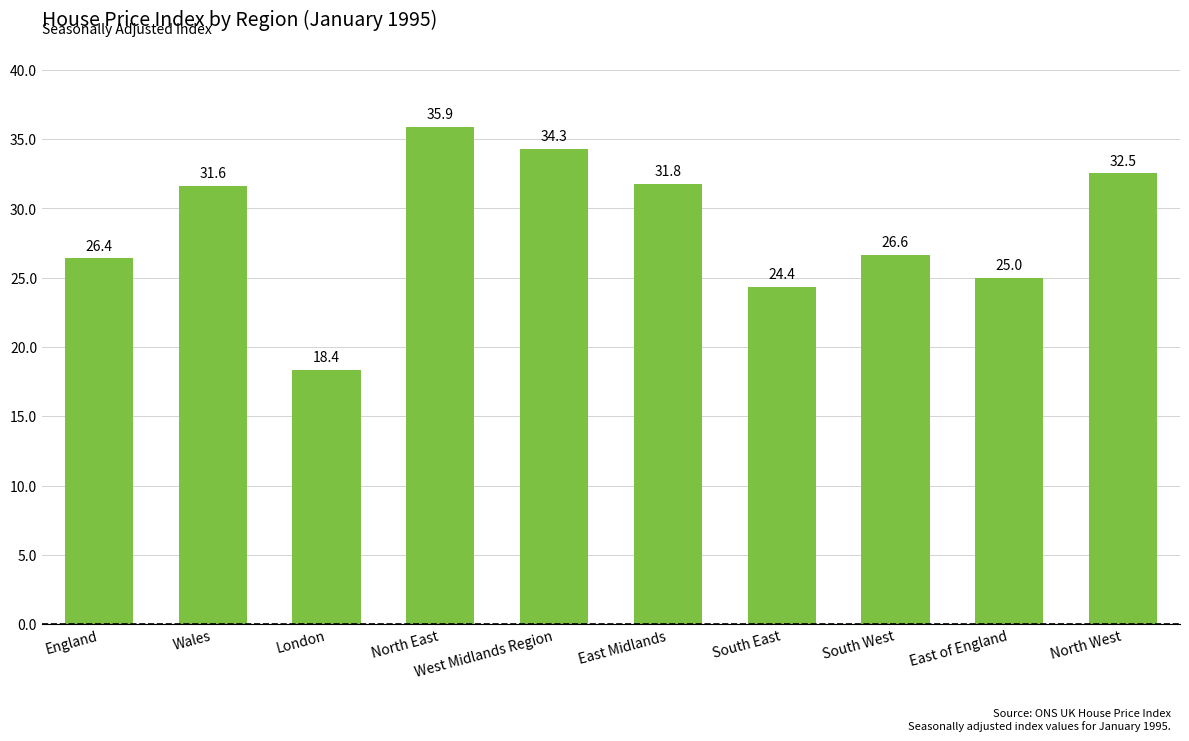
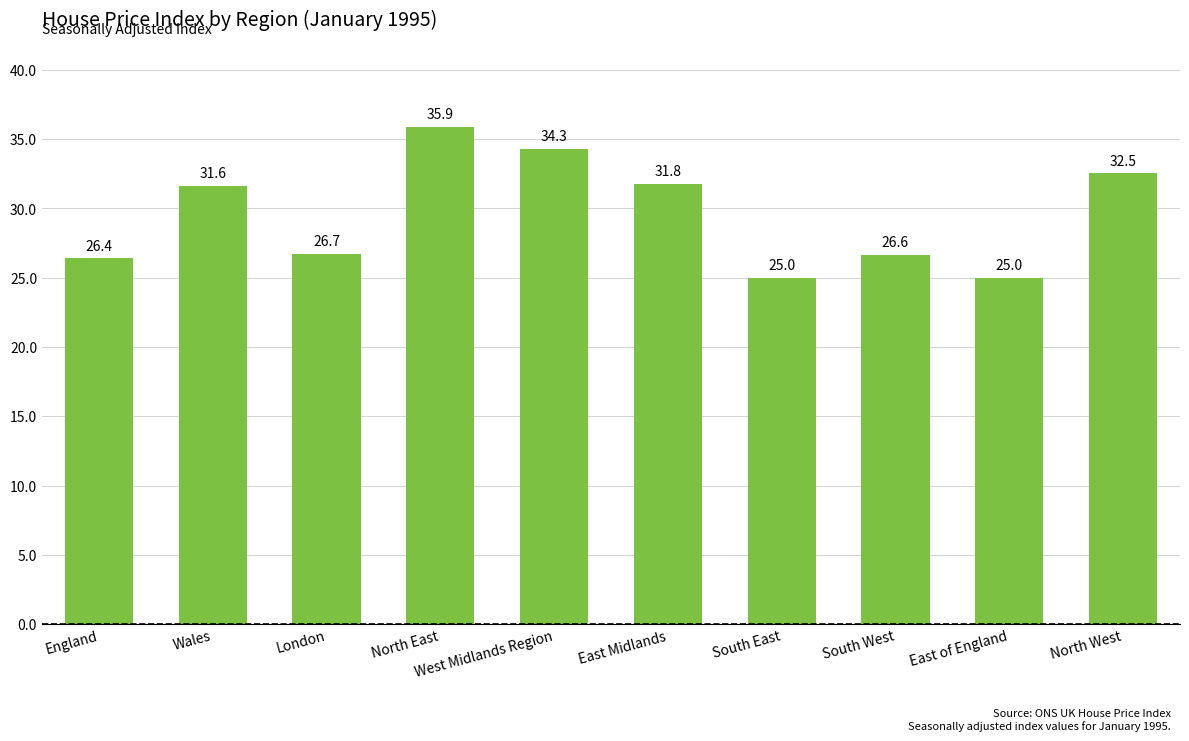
  {
    "England": 26.4,
    "Wales": 31.6,
-   "London": 18.4,
+   "London": 26.7,
    "North East": 35.9,
    "West Midlands Region": 34.3,
    "East Midlands": 31.8,
-   "South East": 24.4,
+   "South East": 25.0,
    "South West": 26.6,
    "East of England": 25.0,
    "North West": 32.5
  }
